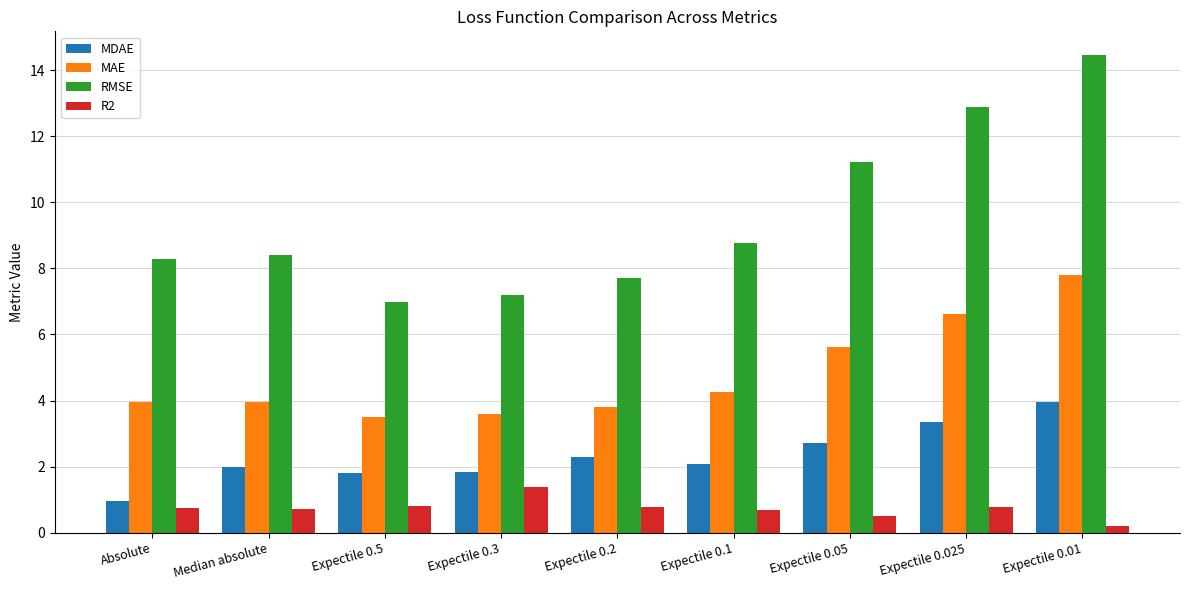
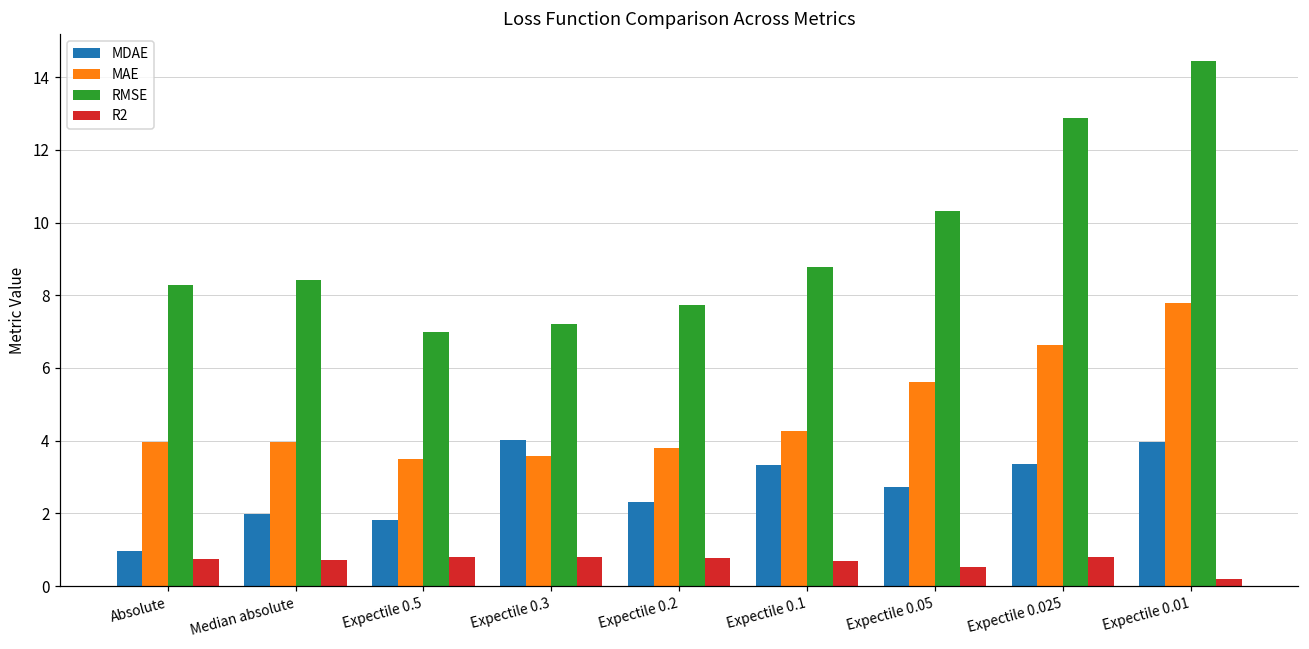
  {
    "MDAE": {
      "Absolute": 1.0,
      "Median absolute": 2.0,
      "Expectile 0.5": 1.8,
-     "Expectile 0.3": 1.9,
+     "Expectile 0.3": 4.0,
      "Expectile 0.2": 2.3,
-     "Expectile 0.1": 2.1,
+     "Expectile 0.1": 3.3,
      "Expectile 0.05": 2.7,
      "Expectile 0.025": 3.4,
      "Expectile 0.01": 4.0
    },
    "MAE": {
      "Absolute": 4.0,
      "Median absolute": 4.0,
      "Expectile 0.5": 3.5,
      "Expectile 0.3": 3.6,
      "Expectile 0.2": 3.8,
      "Expectile 0.1": 4.3,
      "Expectile 0.05": 5.6,
      "Expectile 0.025": 6.6,
      "Expectile 0.01": 7.8
    },
    "RMSE": {
      "Absolute": 8.3,
      "Median absolute": 8.4,
      "Expectile 0.5": 7.0,
      "Expectile 0.3": 7.2,
      "Expectile 0.2": 7.7,
      "Expectile 0.1": 8.8,
-     "Expectile 0.05": 11.2,
+     "Expectile 0.05": 10.3,
      "Expectile 0.025": 12.9,
      "Expectile 0.01": 14.5
    },
    "R2": {
      "Absolute": 0.7,
      "Median absolute": 0.7,
      "Expectile 0.5": 0.8,
-     "Expectile 0.3": 1.4,
+     "Expectile 0.3": 0.8,
      "Expectile 0.2": 0.8,
      "Expectile 0.1": 0.7,
      "Expectile 0.05": 0.5,
      "Expectile 0.025": 0.8,
      "Expectile 0.01": 0.2
    }
  }
